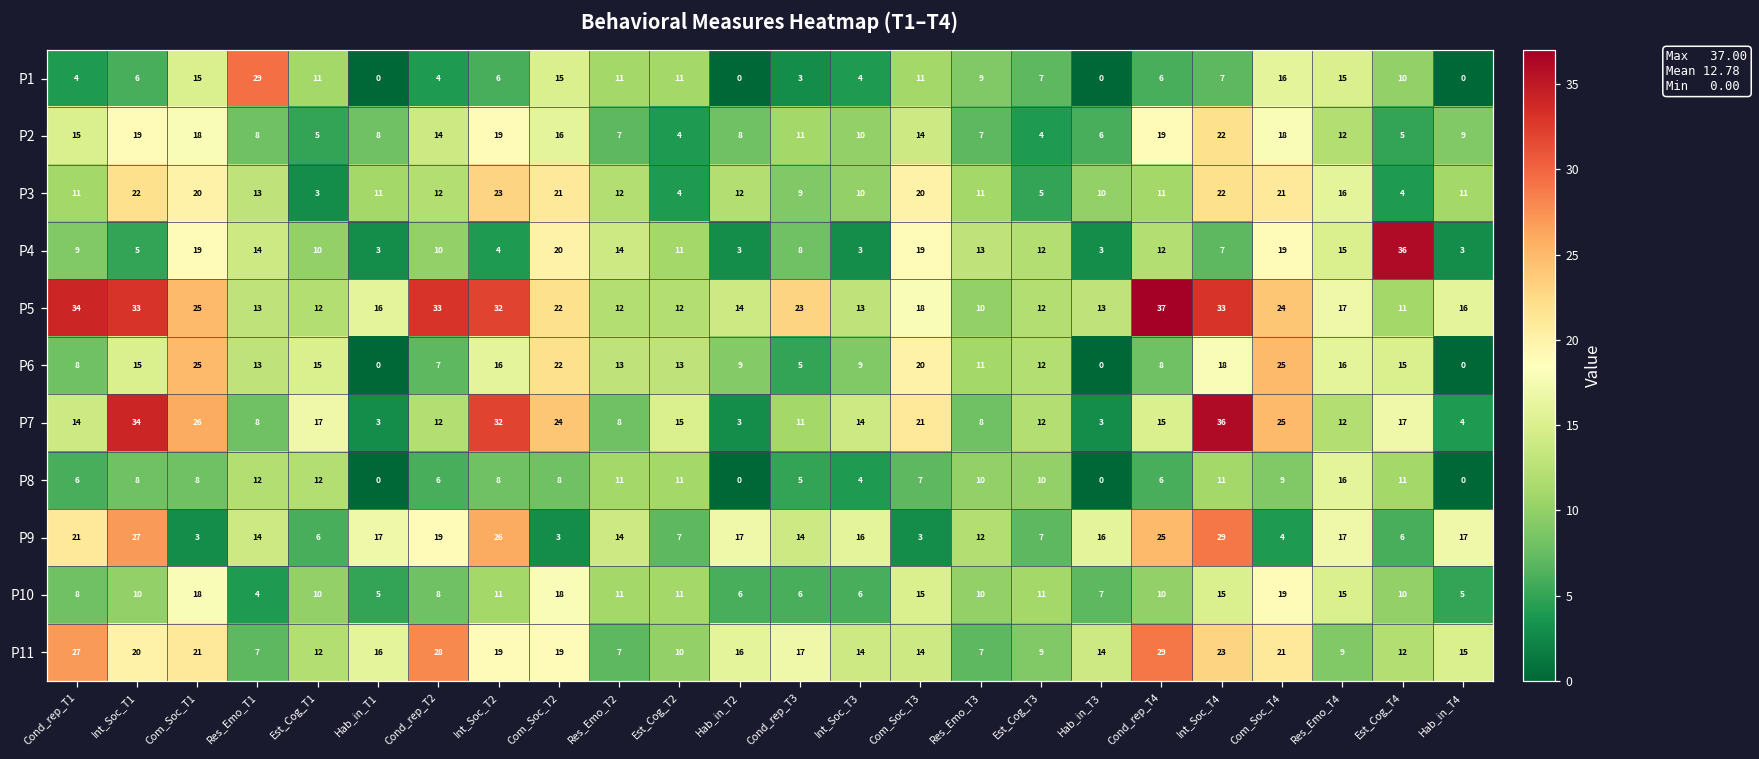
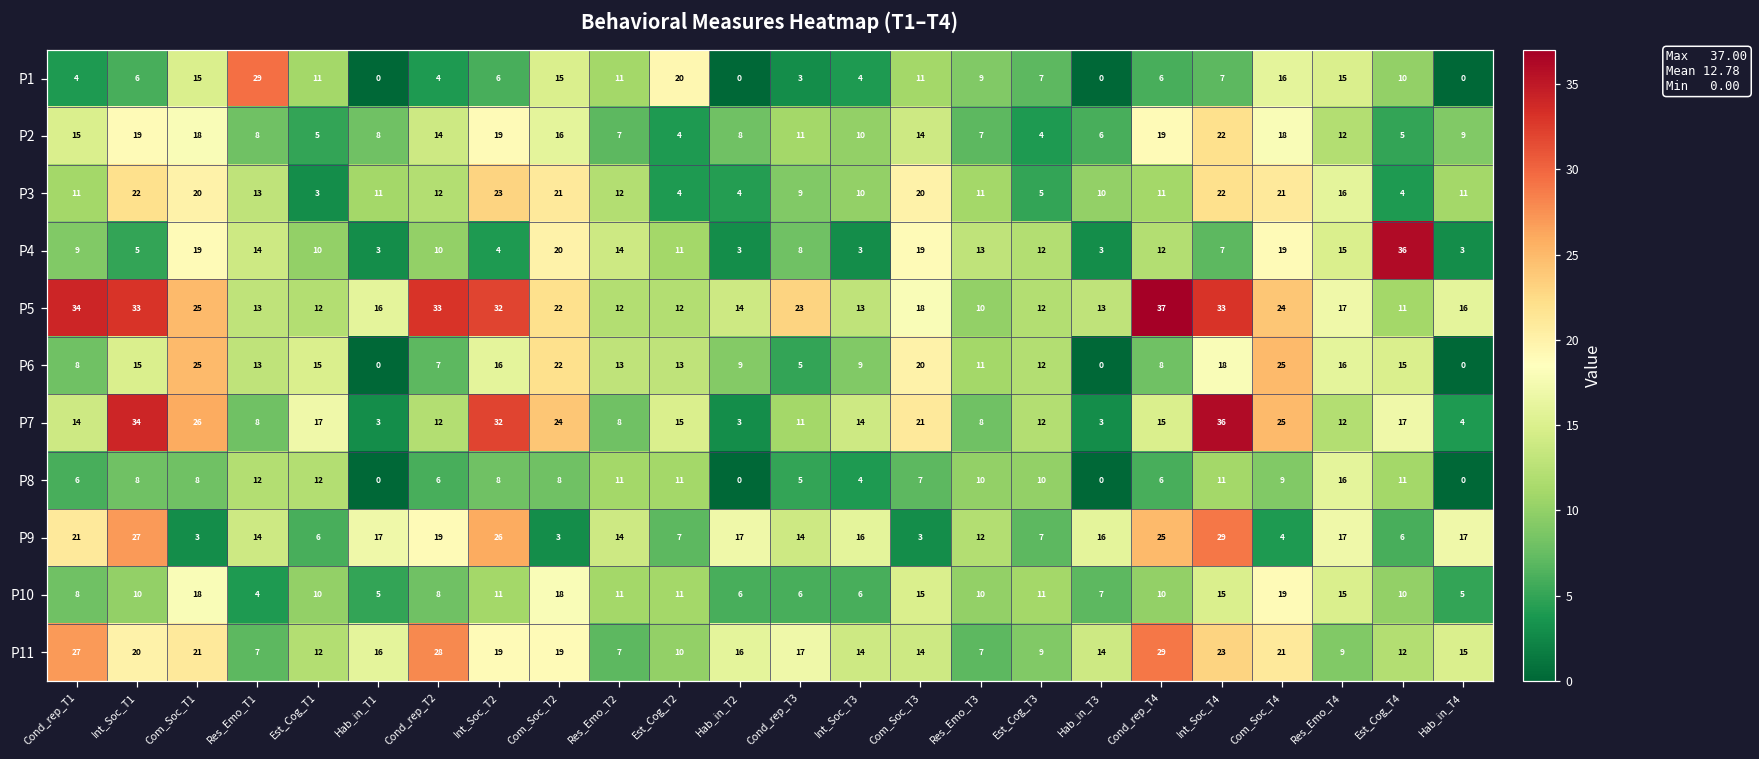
  {
    "P1": {
      "Cond_rep_T1": 4,
      "Int_Soc_T1": 6,
      "Com_Soc_T1": 15,
      "Res_Emo_T1": 29,
      "Est_Cog_T1": 11,
      "Hab_in_T1": 0,
      "Cond_rep_T2": 4,
      "Int_Soc_T2": 6,
      "Com_Soc_T2": 15,
      "Res_Emo_T2": 11,
-     "Est_Cog_T2": 11,
+     "Est_Cog_T2": 20,
      "Hab_in_T2": 0,
      "Cond_rep_T3": 3,
      "Int_Soc_T3": 4,
      "Com_Soc_T3": 11,
      "Res_Emo_T3": 9,
      "Est_Cog_T3": 7,
      "Hab_in_T3": 0,
      "Cond_rep_T4": 6,
      "Int_Soc_T4": 7,
      "Com_Soc_T4": 16,
      "Res_Emo_T4": 15,
      "Est_Cog_T4": 10,
      "Hab_in_T4": 0
    },
    "P3": {
      "Cond_rep_T1": 11,
      "Int_Soc_T1": 22,
      "Com_Soc_T1": 20,
      "Res_Emo_T1": 13,
      "Est_Cog_T1": 3,
      "Hab_in_T1": 11,
      "Cond_rep_T2": 12,
      "Int_Soc_T2": 23,
      "Com_Soc_T2": 21,
      "Res_Emo_T2": 12,
      "Est_Cog_T2": 4,
-     "Hab_in_T2": 12,
+     "Hab_in_T2": 4,
      "Cond_rep_T3": 9,
      "Int_Soc_T3": 10,
      "Com_Soc_T3": 20,
      "Res_Emo_T3": 11,
      "Est_Cog_T3": 5,
      "Hab_in_T3": 10,
      "Cond_rep_T4": 11,
      "Int_Soc_T4": 22,
      "Com_Soc_T4": 21,
      "Res_Emo_T4": 16,
      "Est_Cog_T4": 4,
      "Hab_in_T4": 11
    }
  }
